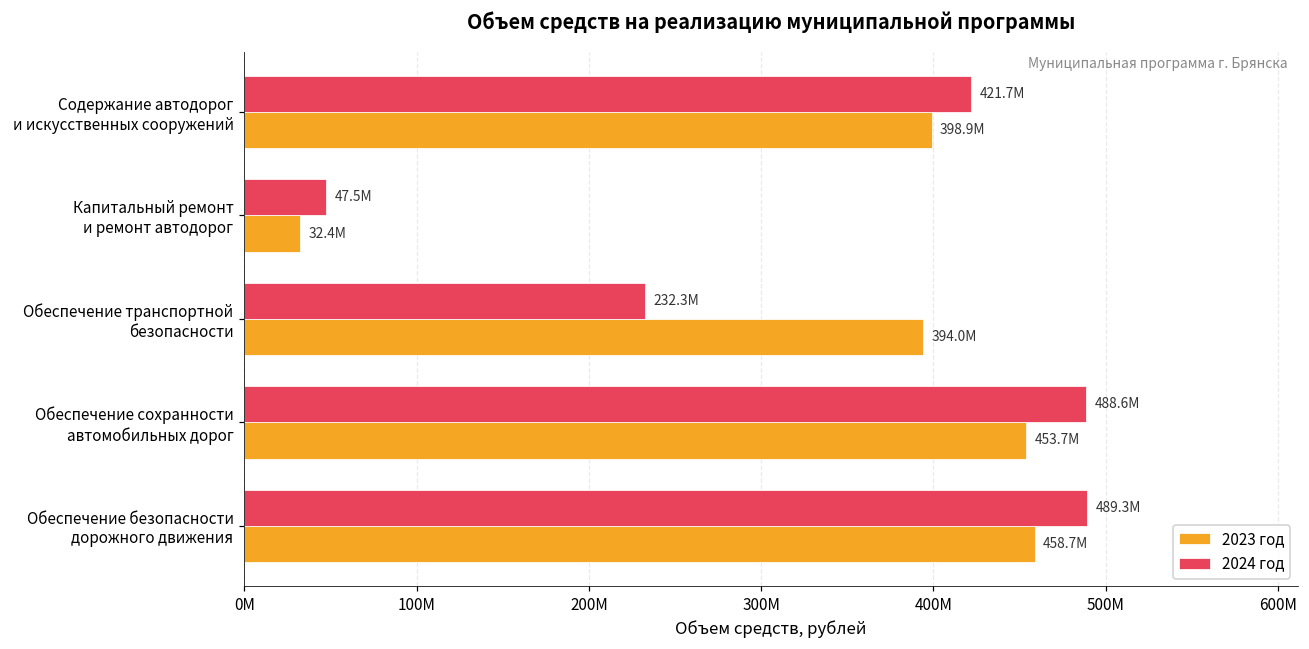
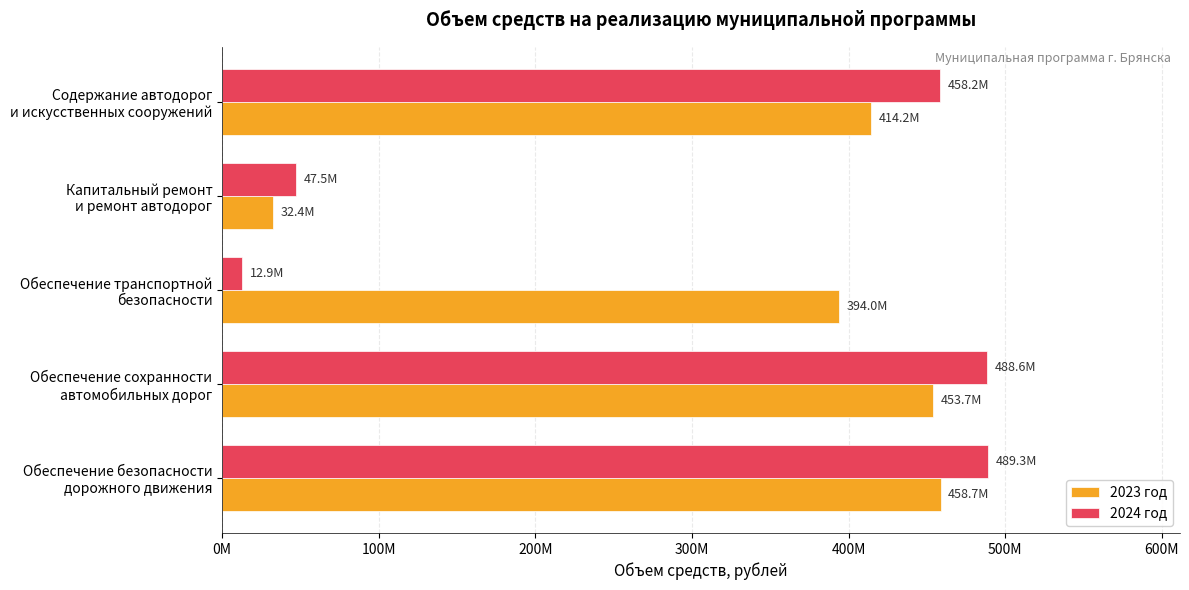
  {
    "2023 год": {
-     "Содержание автодорог и искусственных сооружений": "398.9M",
+     "Содержание автодорог и искусственных сооружений": "414.2M",
      "Капитальный ремонт и ремонт автодорог": "32.4M",
      "Обеспечение транспортной безопасности": "394.0M",
      "Обеспечение сохранности автомобильных дорог": "453.7M",
      "Обеспечение безопасности дорожного движения": "458.7M"
    },
    "2024 год": {
-     "Содержание автодорог и искусственных сооружений": "421.7M",
+     "Содержание автодорог и искусственных сооружений": "458.2M",
      "Капитальный ремонт и ремонт автодорог": "47.5M",
-     "Обеспечение транспортной безопасности": "232.3M",
+     "Обеспечение транспортной безопасности": "12.9M",
      "Обеспечение сохранности автомобильных дорог": "488.6M",
      "Обеспечение безопасности дорожного движения": "489.3M"
    }
  }
